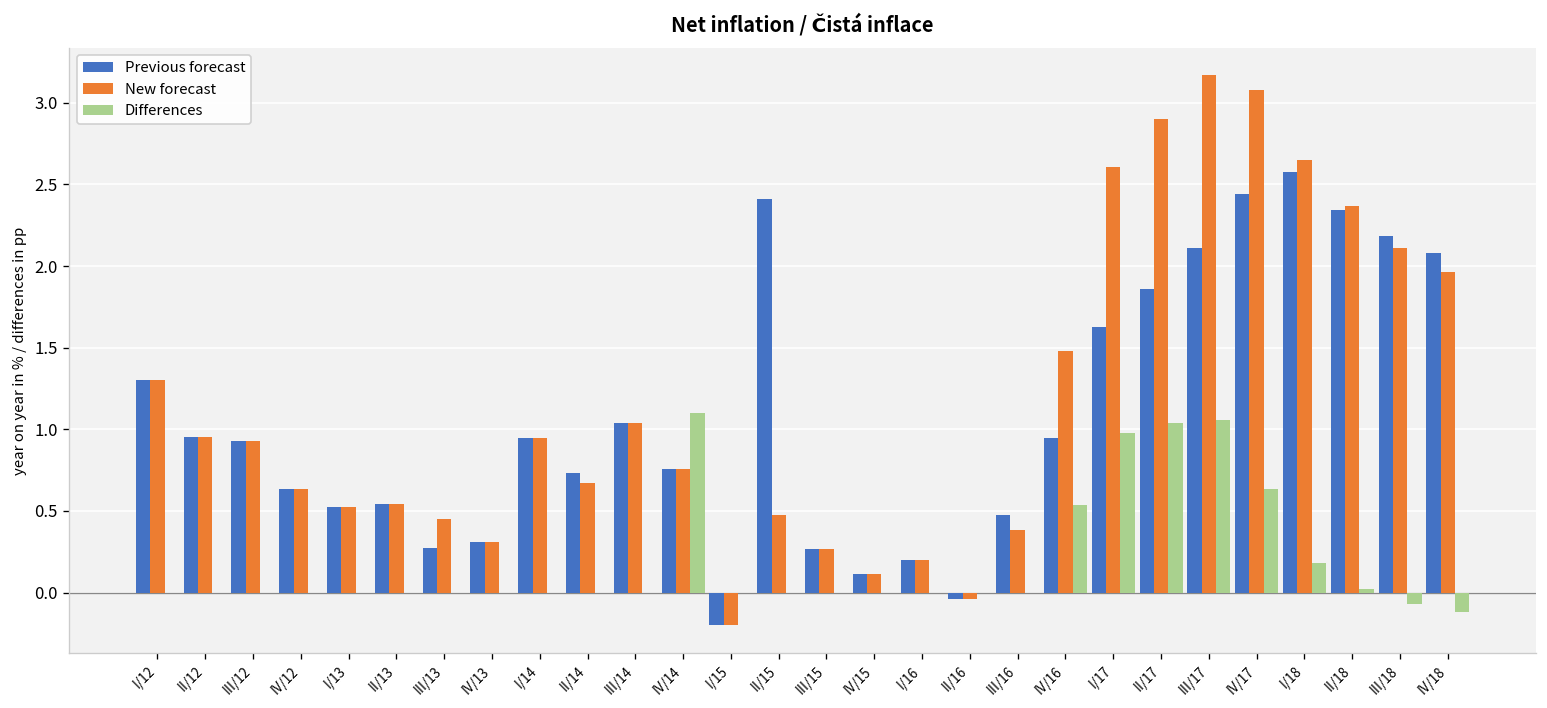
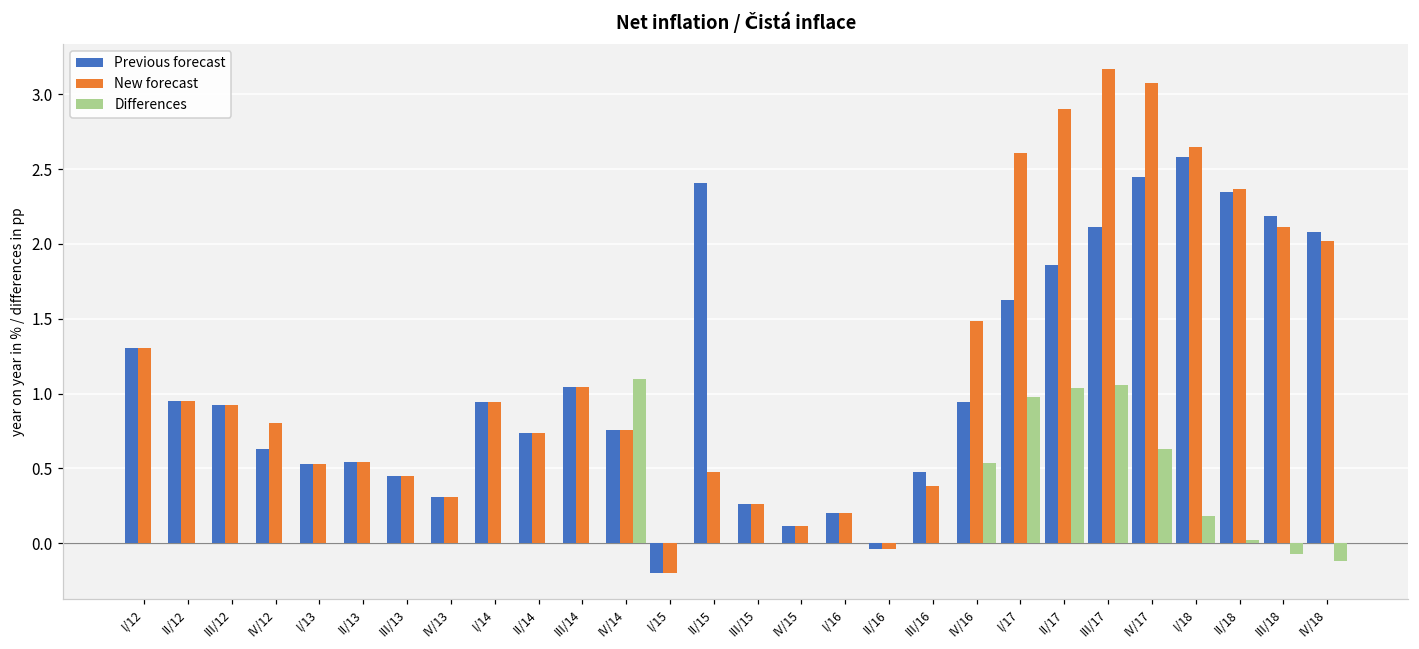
  {
    "Previous forecast": {
      "I/12": 1.30,
      "II/12": 0.95,
      "III/12": 0.93,
      "IV/12": 0.63,
      "I/13": 0.53,
      "II/13": 0.54,
-     "III/13": 0.27,
+     "III/13": 0.45,
      "IV/13": 0.31,
      "I/14": 0.94,
      "II/14": 0.73,
      "III/14": 1.04,
      "IV/14": 0.76,
      "I/15": -0.20,
      "II/15": 2.41,
      "III/15": 0.27,
      "IV/15": 0.12,
      "I/16": 0.20,
      "II/16": -0.04,
      "III/16": 0.47,
      "IV/16": 0.94,
      "I/17": 1.63,
      "II/17": 1.86,
      "III/17": 2.11,
      "IV/17": 2.44,
      "I/18": 2.58,
      "II/18": 2.34,
      "III/18": 2.18,
      "IV/18": 2.08
    },
    "New forecast": {
      "I/12": 1.30,
      "II/12": 0.95,
      "III/12": 0.93,
-     "IV/12": 0.63,
+     "IV/12": 0.80,
      "I/13": 0.53,
      "II/13": 0.54,
      "III/13": 0.45,
      "IV/13": 0.31,
      "I/14": 0.94,
-     "II/14": 0.67,
+     "II/14": 0.73,
      "III/14": 1.04,
      "IV/14": 0.76,
      "I/15": -0.20,
      "II/15": 0.48,
      "III/15": 0.27,
      "IV/15": 0.12,
      "I/16": 0.20,
      "II/16": -0.04,
      "III/16": 0.38,
      "IV/16": 1.48,
      "I/17": 2.61,
      "II/17": 2.90,
      "III/17": 3.17,
      "IV/17": 3.08,
      "I/18": 2.65,
      "II/18": 2.37,
      "III/18": 2.11,
-     "IV/18": 1.96
+     "IV/18": 2.02
    },
    "Differences": {
      "I/12": 0.00,
      "II/12": 0.00,
      "III/12": 0.00,
      "IV/12": 0.00,
      "I/13": 0.00,
      "II/13": 0.00,
      "III/13": 0.00,
      "IV/13": 0.00,
      "I/14": 0.00,
      "II/14": 0.00,
      "III/14": 0.00,
      "IV/14": 1.10,
      "I/15": 0.00,
      "II/15": 0.00,
      "III/15": 0.00,
      "IV/15": 0.00,
      "I/16": 0.00,
      "II/16": 0.00,
      "III/16": 0.00,
      "IV/16": 0.54,
      "I/17": 0.98,
      "II/17": 1.04,
      "III/17": 1.06,
      "IV/17": 0.63,
      "I/18": 0.18,
      "II/18": 0.02,
      "III/18": -0.07,
      "IV/18": -0.12
    }
  }
